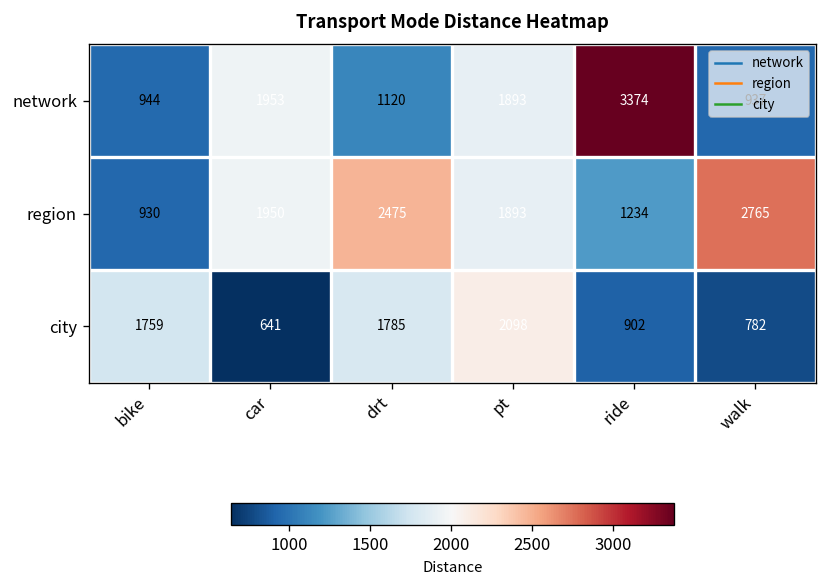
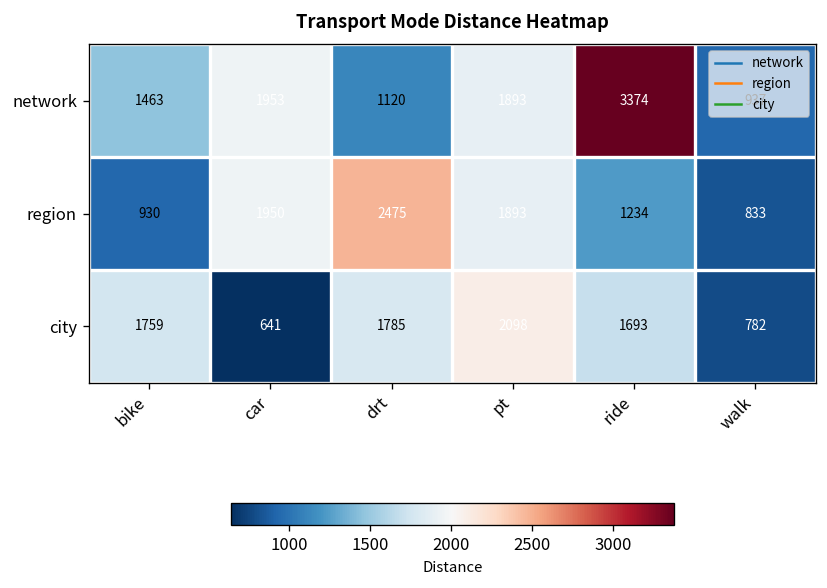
  {
    "network": {
-     "bike": 944,
+     "bike": 1463,
      "drt": 1120,
      "ride": 3374
    },
    "region": {
      "bike": 930,
      "drt": 2475,
      "ride": 1234,
-     "walk": 2765
+     "walk": 833
    },
    "city": {
      "bike": 1759,
      "car": 641,
      "drt": 1785,
-     "ride": 902,
+     "ride": 1693,
      "walk": 782
    }
  }
